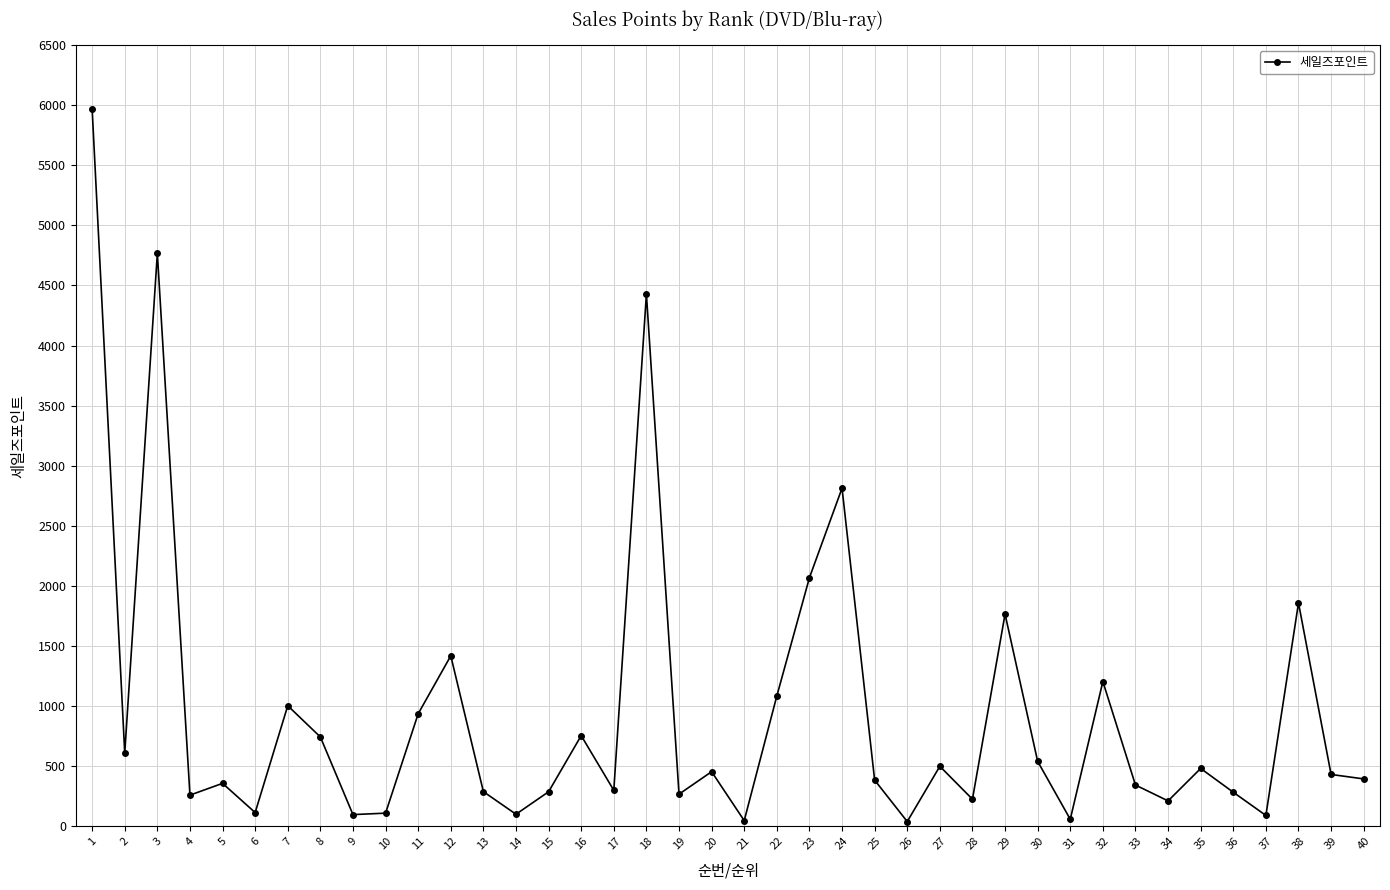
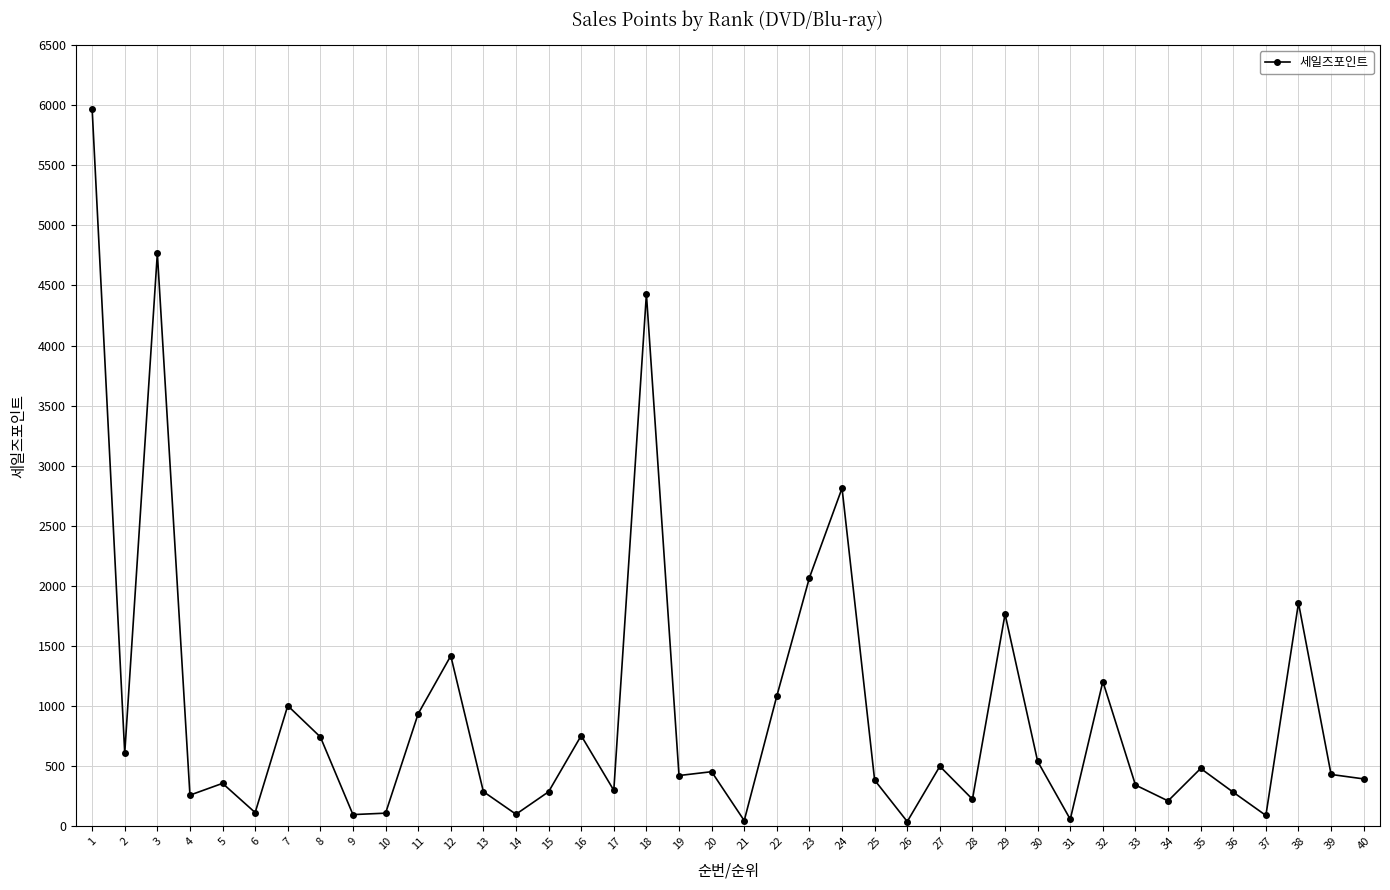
  {
    "1": 5970,
    "2": 610,
    "3": 4770,
    "4": 260,
    "5": 360,
    "6": 110,
    "7": 1000,
    "8": 740,
    "9": 100,
    "10": 110,
    "11": 940,
    "12": 1420,
    "13": 290,
    "14": 100,
    "15": 290,
    "16": 750,
    "17": 300,
    "18": 4430,
-   "19": 270,
+   "19": 420,
    "20": 450,
    "21": 50,
    "22": 1080,
    "23": 2070,
    "24": 2810,
    "25": 380,
    "26": 40,
    "27": 500,
    "28": 230,
    "29": 1770,
    "30": 540,
    "31": 60,
    "32": 1200,
    "33": 340,
    "34": 210,
    "35": 480,
    "36": 280,
    "37": 90,
    "38": 1860,
    "39": 430,
    "40": 390
  }
